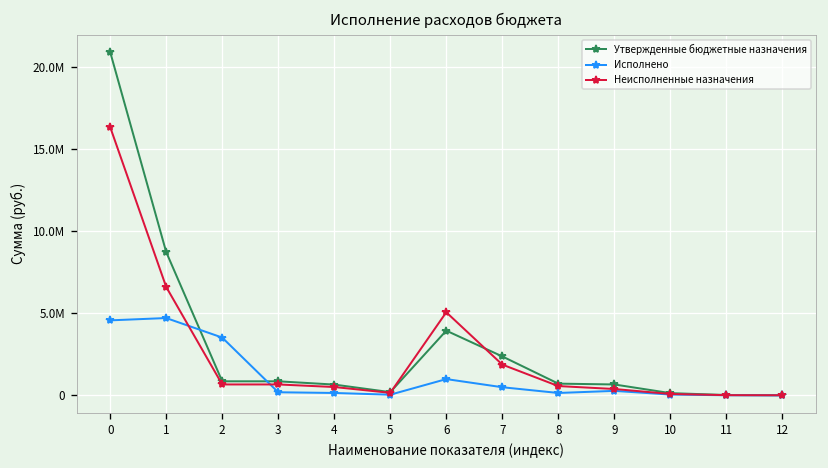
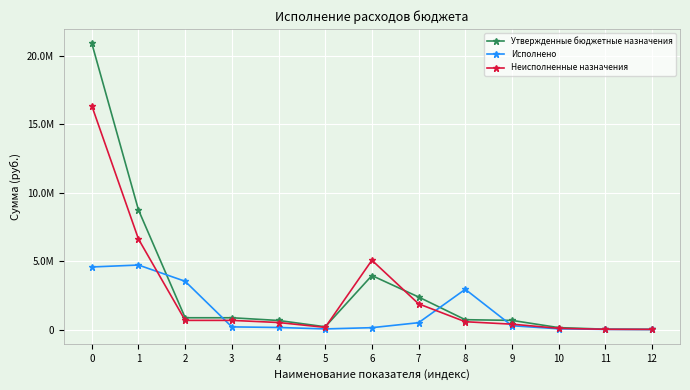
  {
    "Утвержденные бюджетные назначения": {
      "0": 20900000,
      "1": 8700000,
      "2": 900000,
      "3": 900000,
      "6": 3900000,
      "7": 2400000,
      "9": 700000
    },
    "Исполнено": {
      "0": 4600000,
      "1": 4700000,
      "2": 3500000,
      "3": 200000,
      "4": 100000,
-     "6": 1000000,
+     "6": 100000,
      "7": 500000,
-     "8": 100000
+     "8": 2900000
    },
    "Неисполненные назначения": {
      "0": 16400000,
      "1": 6600000,
      "2": 700000,
      "3": 700000,
      "6": 5100000,
      "7": 1900000
    }
  }
